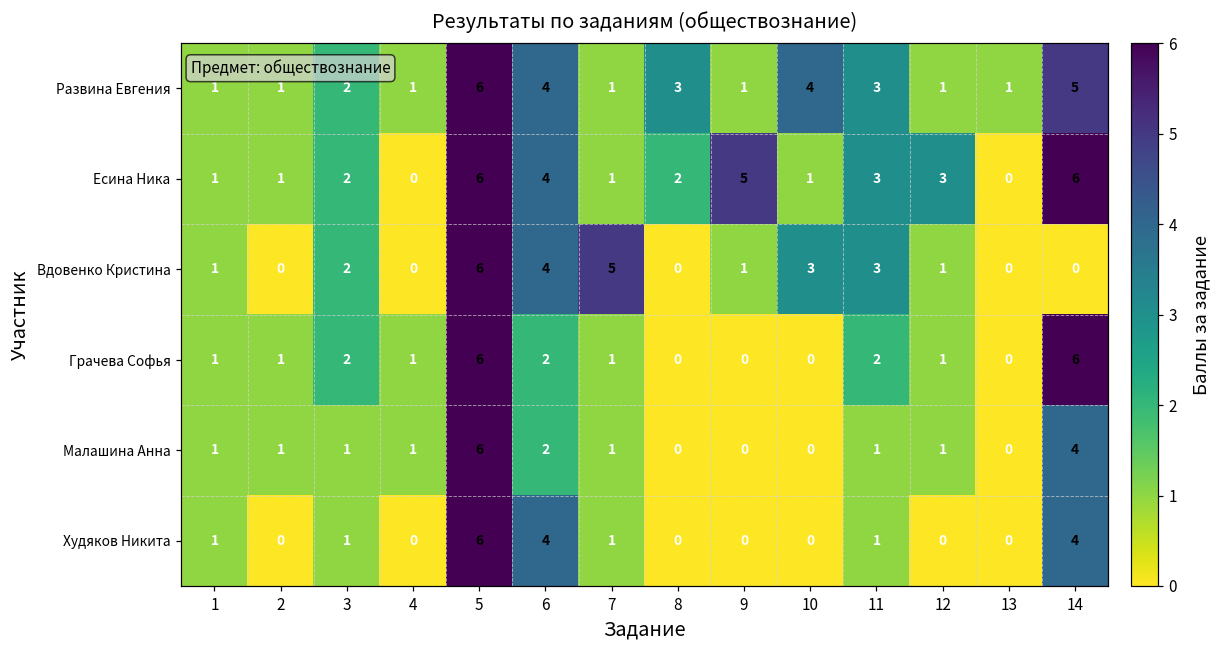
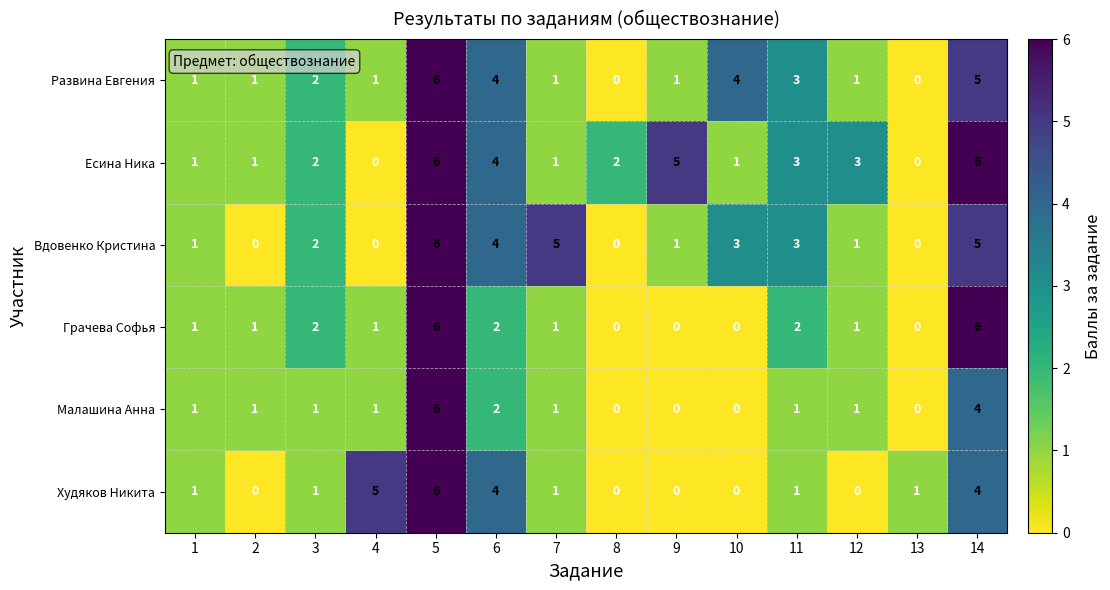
  {
    "Развина Евгения": {
      "1": 1,
      "2": 1,
      "3": 2,
      "4": 1,
      "5": 6,
      "6": 4,
      "7": 1,
-     "8": 3,
+     "8": 0,
      "9": 1,
      "10": 4,
      "11": 3,
      "12": 1,
-     "13": 1,
+     "13": 0,
      "14": 5
    },
    "Есина Ника": {
      "1": 1,
      "2": 1,
      "3": 2,
      "4": 0,
      "5": 6,
      "6": 4,
      "7": 1,
      "8": 2,
      "9": 5,
      "10": 1,
      "11": 3,
      "12": 3,
      "13": 0,
      "14": 6
    },
    "Вдовенко Кристина": {
      "1": 1,
      "2": 0,
      "3": 2,
      "4": 0,
      "5": 6,
      "6": 4,
      "7": 5,
      "8": 0,
      "9": 1,
      "10": 3,
      "11": 3,
      "12": 1,
      "13": 0,
-     "14": 0
+     "14": 5
    },
    "Грачева Софья": {
      "1": 1,
      "2": 1,
      "3": 2,
      "4": 1,
      "5": 6,
      "6": 2,
      "7": 1,
      "8": 0,
      "9": 0,
      "10": 0,
      "11": 2,
      "12": 1,
      "13": 0,
      "14": 6
    },
    "Малашина Анна": {
      "1": 1,
      "2": 1,
      "3": 1,
      "4": 1,
      "5": 6,
      "6": 2,
      "7": 1,
      "8": 0,
      "9": 0,
      "10": 0,
      "11": 1,
      "12": 1,
      "13": 0,
      "14": 4
    },
    "Худяков Никита": {
      "1": 1,
      "2": 0,
      "3": 1,
-     "4": 0,
+     "4": 5,
      "5": 6,
      "6": 4,
      "7": 1,
      "8": 0,
      "9": 0,
      "10": 0,
      "11": 1,
      "12": 0,
-     "13": 0,
+     "13": 1,
      "14": 4
    }
  }
